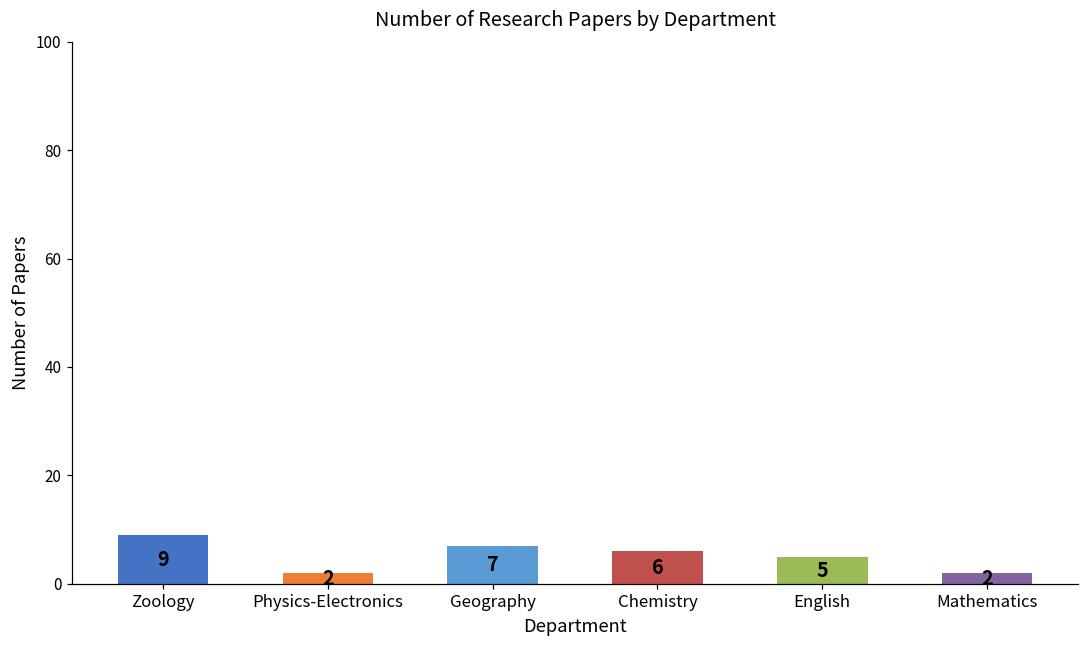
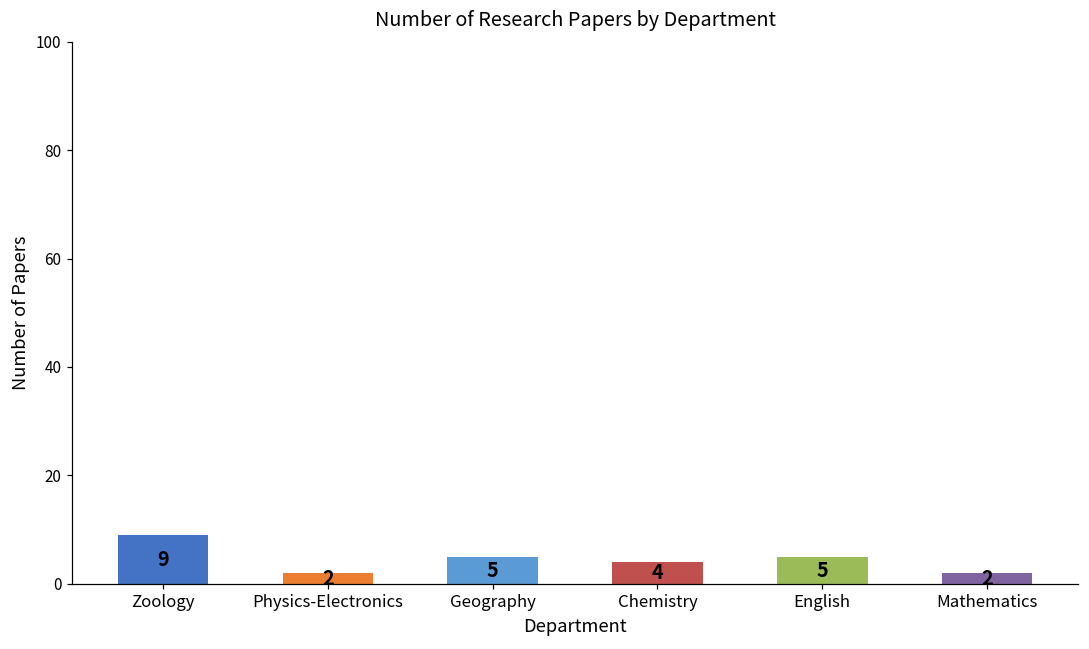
  {
    "Zoology": 9,
    "Physics-Electronics": 2,
-   "Geography": 7,
-   "Chemistry": 6,
+   "Geography": 5,
+   "Chemistry": 4,
    "English": 5,
    "Mathematics": 2
  }
